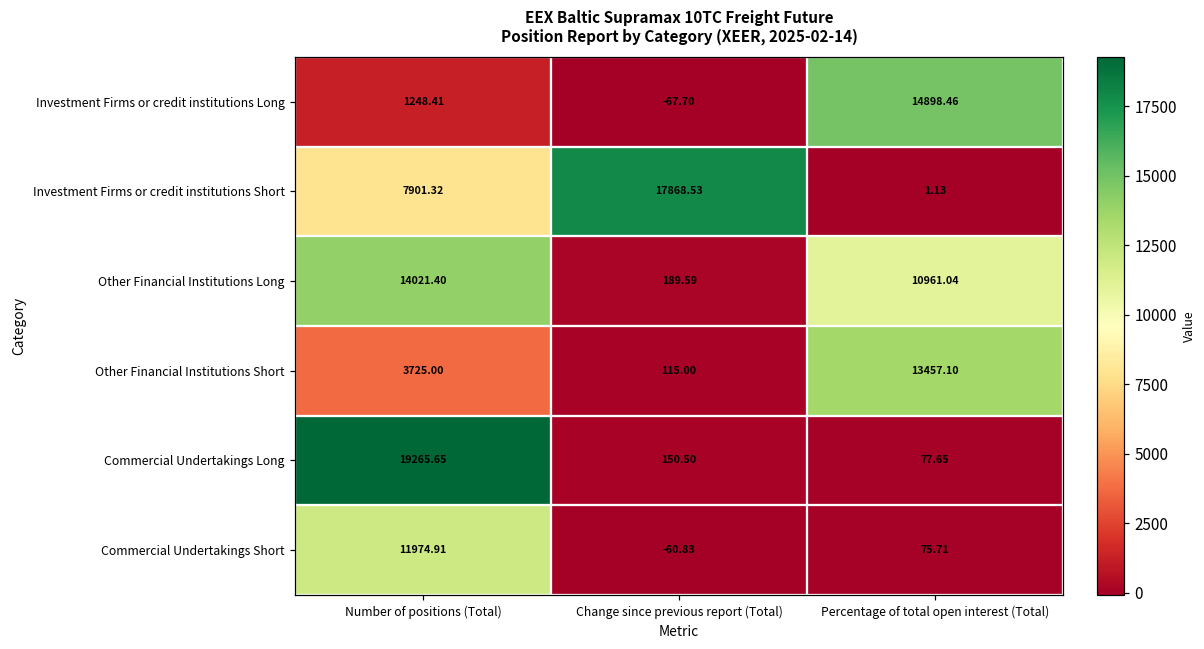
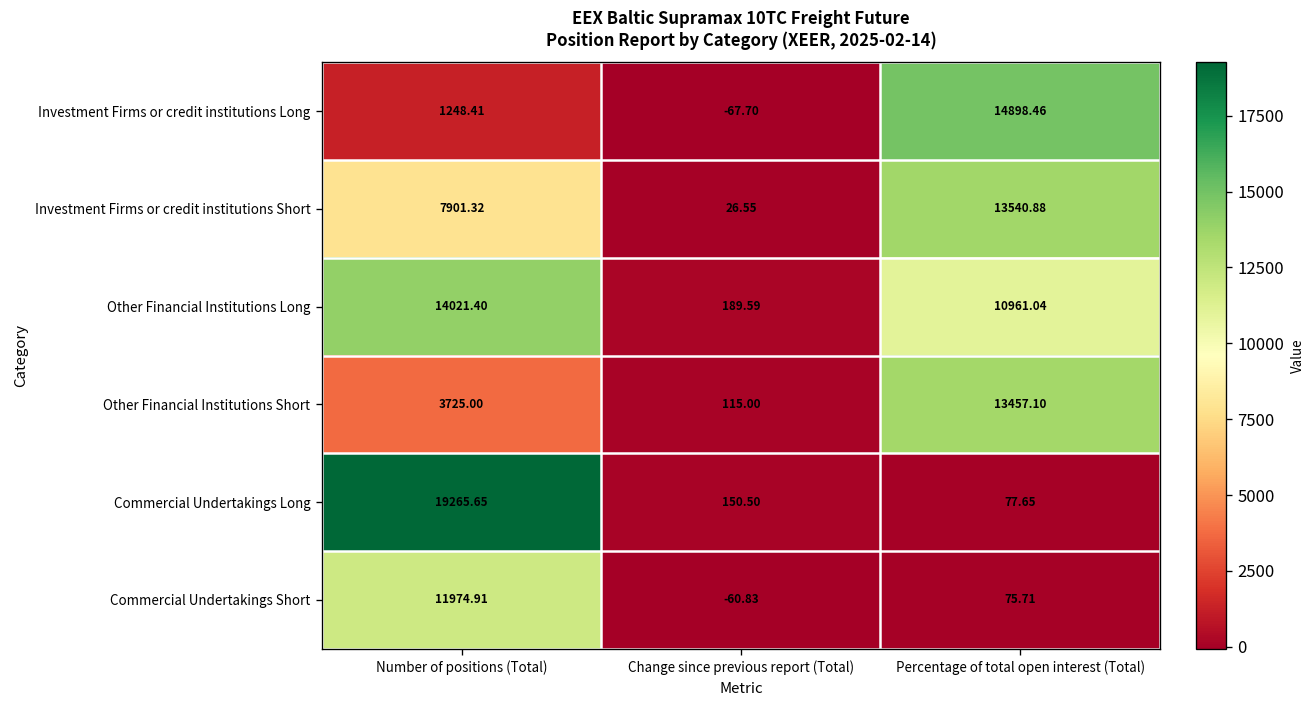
  {
    "Investment Firms or credit institutions Long": {
      "Number of positions (Total)": 1248.41,
      "Change since previous report (Total)": -67.70,
      "Percentage of total open interest (Total)": 14898.46
    },
    "Investment Firms or credit institutions Short": {
      "Number of positions (Total)": 7901.32,
-     "Change since previous report (Total)": 17868.53,
-     "Percentage of total open interest (Total)": 1.13
+     "Change since previous report (Total)": 26.55,
+     "Percentage of total open interest (Total)": 13540.88
    },
    "Other Financial Institutions Long": {
      "Number of positions (Total)": 14021.40,
      "Change since previous report (Total)": 189.59,
      "Percentage of total open interest (Total)": 10961.04
    },
    "Other Financial Institutions Short": {
      "Number of positions (Total)": 3725.00,
      "Change since previous report (Total)": 115.00,
      "Percentage of total open interest (Total)": 13457.10
    },
    "Commercial Undertakings Long": {
      "Number of positions (Total)": 19265.65,
      "Change since previous report (Total)": 150.50,
      "Percentage of total open interest (Total)": 77.65
    },
    "Commercial Undertakings Short": {
      "Number of positions (Total)": 11974.91,
      "Change since previous report (Total)": -60.83,
      "Percentage of total open interest (Total)": 75.71
    }
  }
